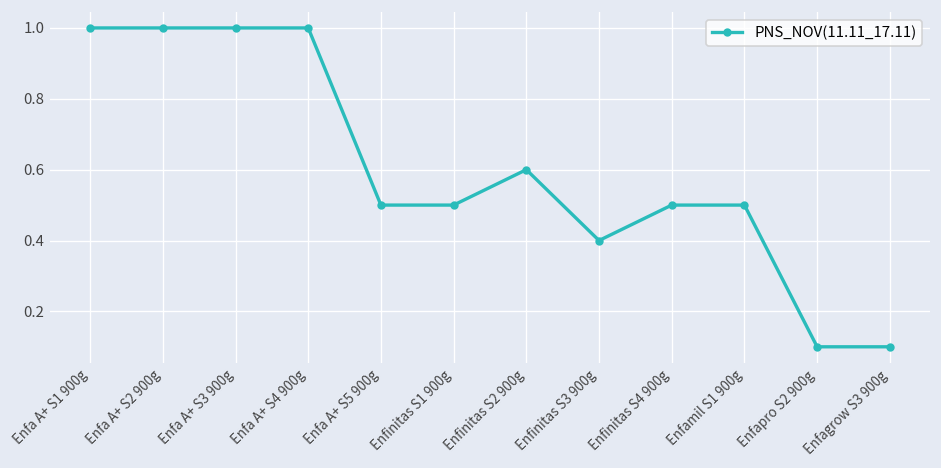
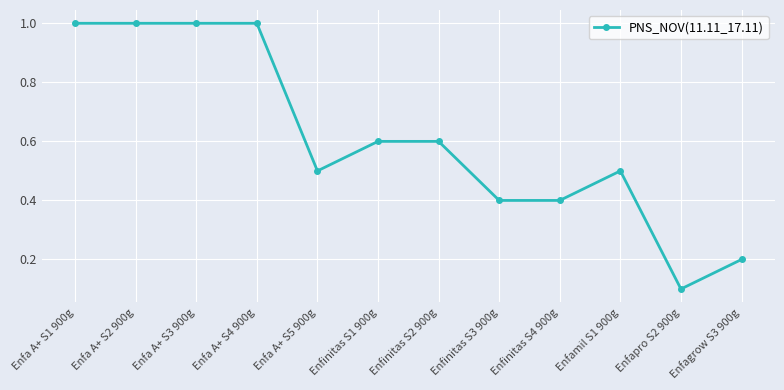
  {
    "Enfa A+ S1 900g": 1.0,
    "Enfa A+ S2 900g": 1.0,
    "Enfa A+ S3 900g": 1.0,
    "Enfa A+ S4 900g": 1.0,
    "Enfa A+ S5 900g": 0.5,
-   "Enfinitas S1 900g": 0.5,
+   "Enfinitas S1 900g": 0.6,
    "Enfinitas S2 900g": 0.6,
    "Enfinitas S3 900g": 0.4,
-   "Enfinitas S4 900g": 0.5,
+   "Enfinitas S4 900g": 0.4,
    "Enfamil S1 900g": 0.5,
    "Enfapro S2 900g": 0.1,
-   "Enfagrow S3 900g": 0.1
+   "Enfagrow S3 900g": 0.2
  }
